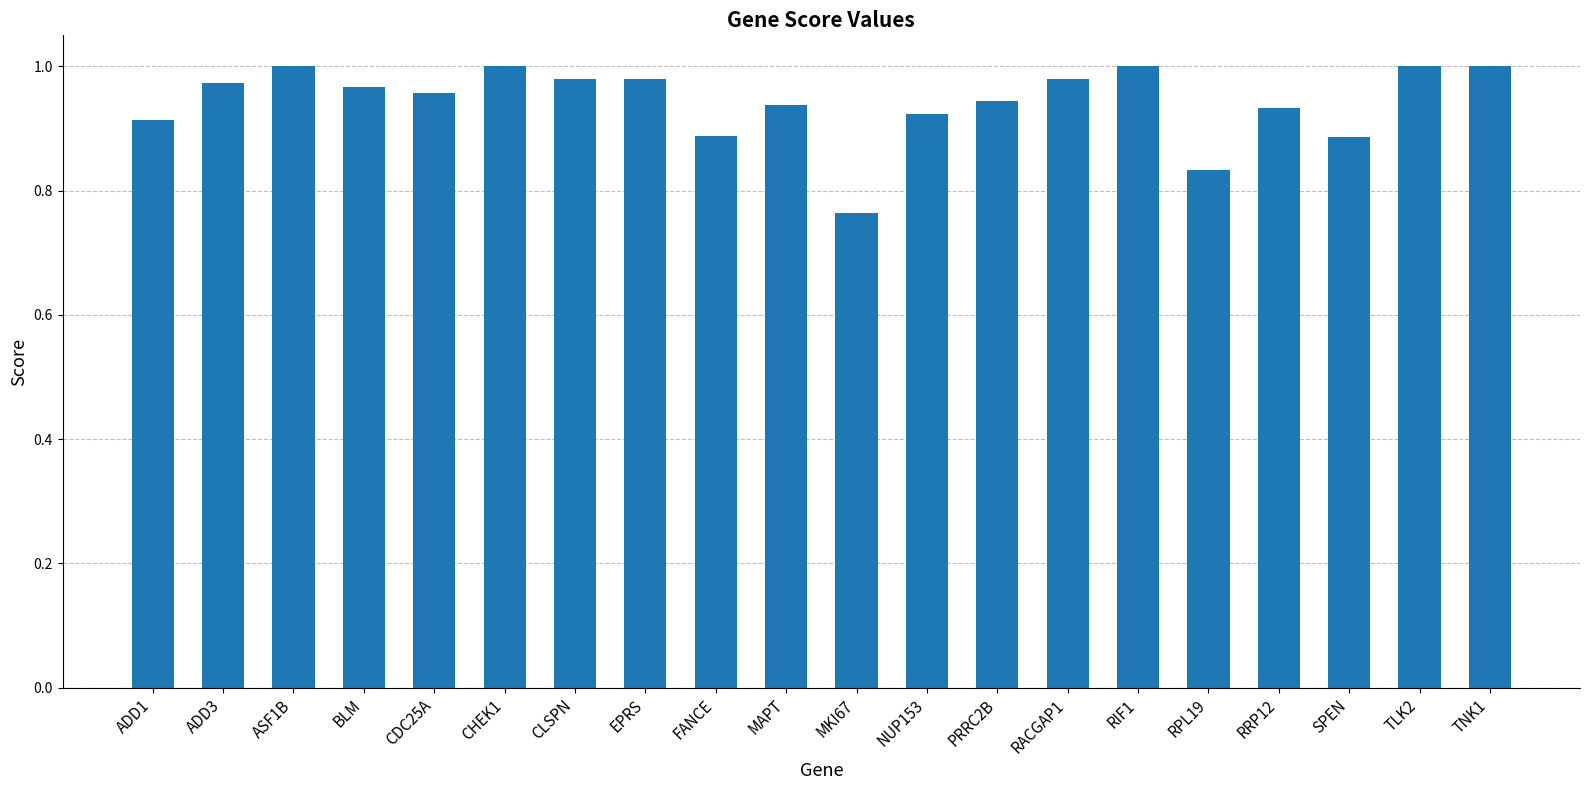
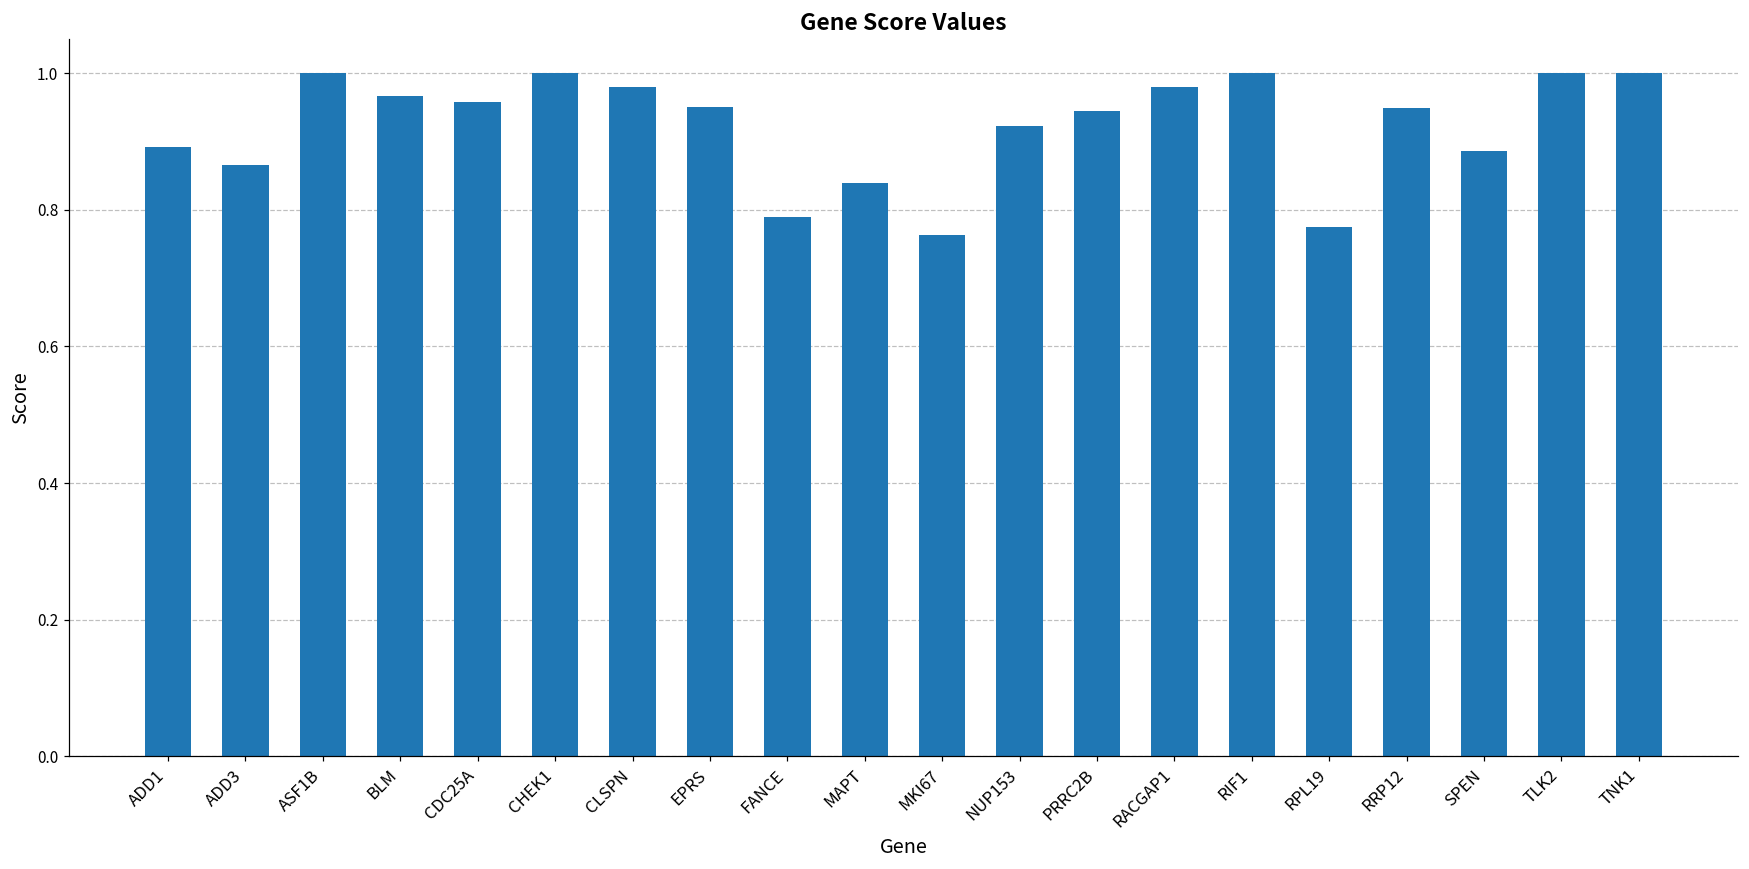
  {
-   "ADD1": 0.91,
-   "ADD3": 0.97,
+   "ADD1": 0.89,
+   "ADD3": 0.86,
    "ASF1B": 1.00,
    "BLM": 0.97,
    "CDC25A": 0.96,
    "CHEK1": 1.00,
    "CLSPN": 0.98,
-   "EPRS": 0.98,
-   "FANCE": 0.89,
-   "MAPT": 0.94,
+   "EPRS": 0.95,
+   "FANCE": 0.79,
+   "MAPT": 0.84,
    "MKI67": 0.76,
    "NUP153": 0.92,
    "PRRC2B": 0.94,
    "RACGAP1": 0.98,
    "RIF1": 1.00,
-   "RPL19": 0.83,
-   "RRP12": 0.93,
+   "RPL19": 0.77,
+   "RRP12": 0.95,
    "SPEN": 0.89,
    "TLK2": 1.00,
    "TNK1": 1.00
  }
